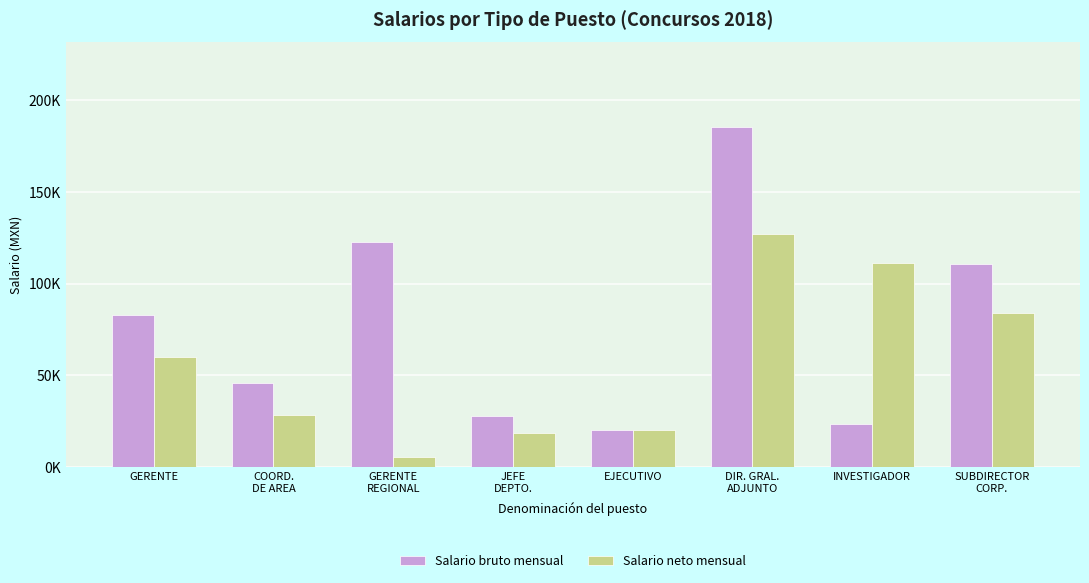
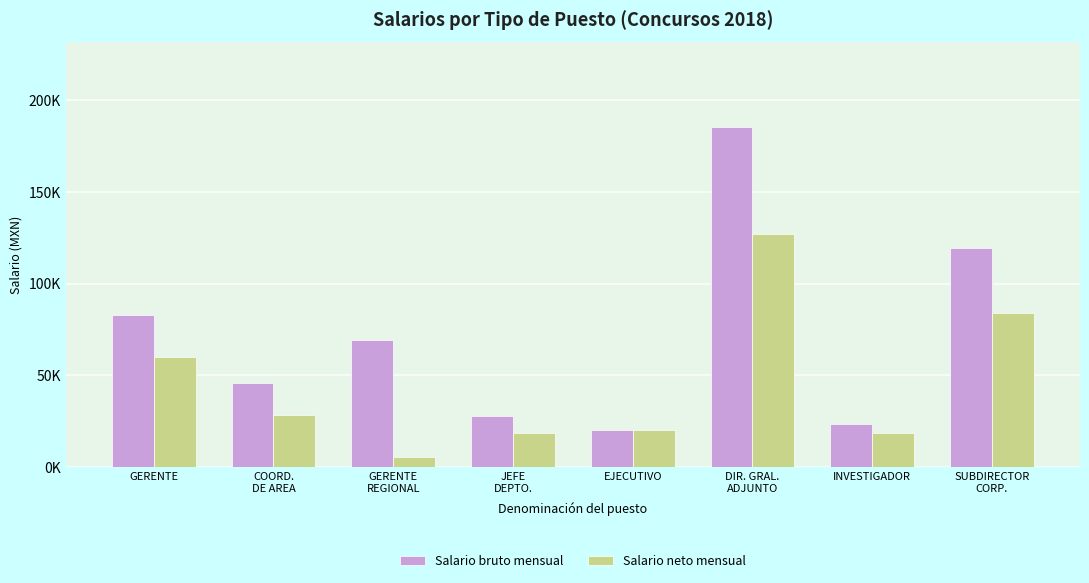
  {
    "Salario bruto mensual": {
      "GERENTE": 83000,
      "COORD. DE AREA": 46000,
-     "GERENTE REGIONAL": 123000,
+     "GERENTE REGIONAL": 69000,
      "JEFE DEPTO.": 28000,
      "EJECUTIVO": 20000,
      "DIR. GRAL. ADJUNTO": 185000,
      "INVESTIGADOR": 23000,
-     "SUBDIRECTOR CORP.": 111000
+     "SUBDIRECTOR CORP.": 120000
    },
    "Salario neto mensual": {
      "GERENTE": 60000,
      "COORD. DE AREA": 29000,
      "GERENTE REGIONAL": 5000,
      "JEFE DEPTO.": 19000,
      "EJECUTIVO": 20000,
      "DIR. GRAL. ADJUNTO": 127000,
-     "INVESTIGADOR": 111000,
+     "INVESTIGADOR": 19000,
      "SUBDIRECTOR CORP.": 84000
    }
  }
